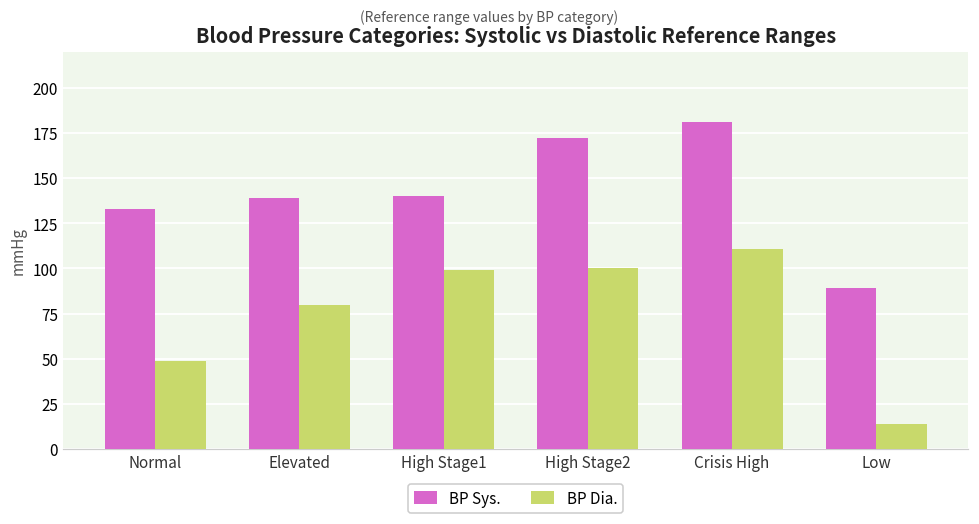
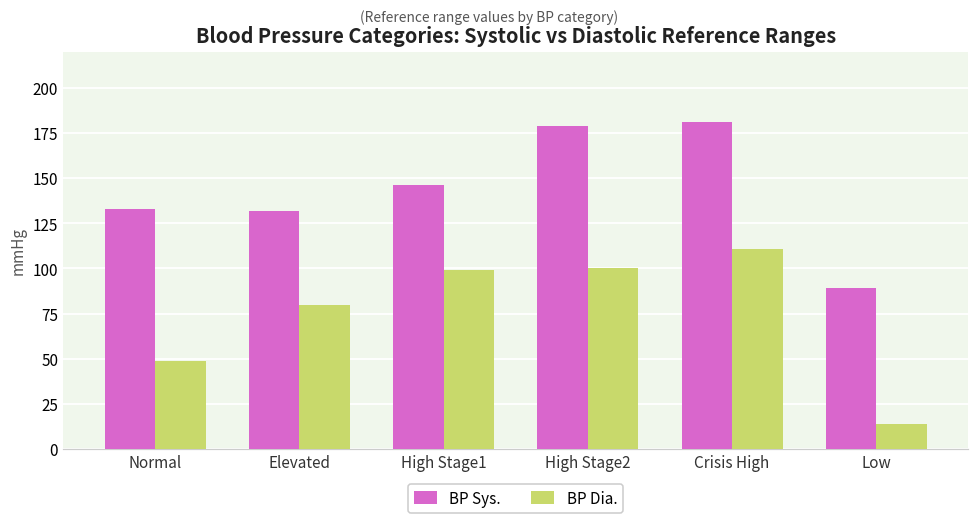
  {
    "BP Sys.": {
      "Normal": 133,
-     "Elevated": 139,
-     "High Stage1": 140,
-     "High Stage2": 172,
+     "Elevated": 132,
+     "High Stage1": 146,
+     "High Stage2": 179,
      "Crisis High": 181,
      "Low": 89
    },
    "BP Dia.": {
      "Normal": 49,
      "Elevated": 80,
      "High Stage1": 99,
      "High Stage2": 100,
      "Crisis High": 111,
      "Low": 14
    }
  }
